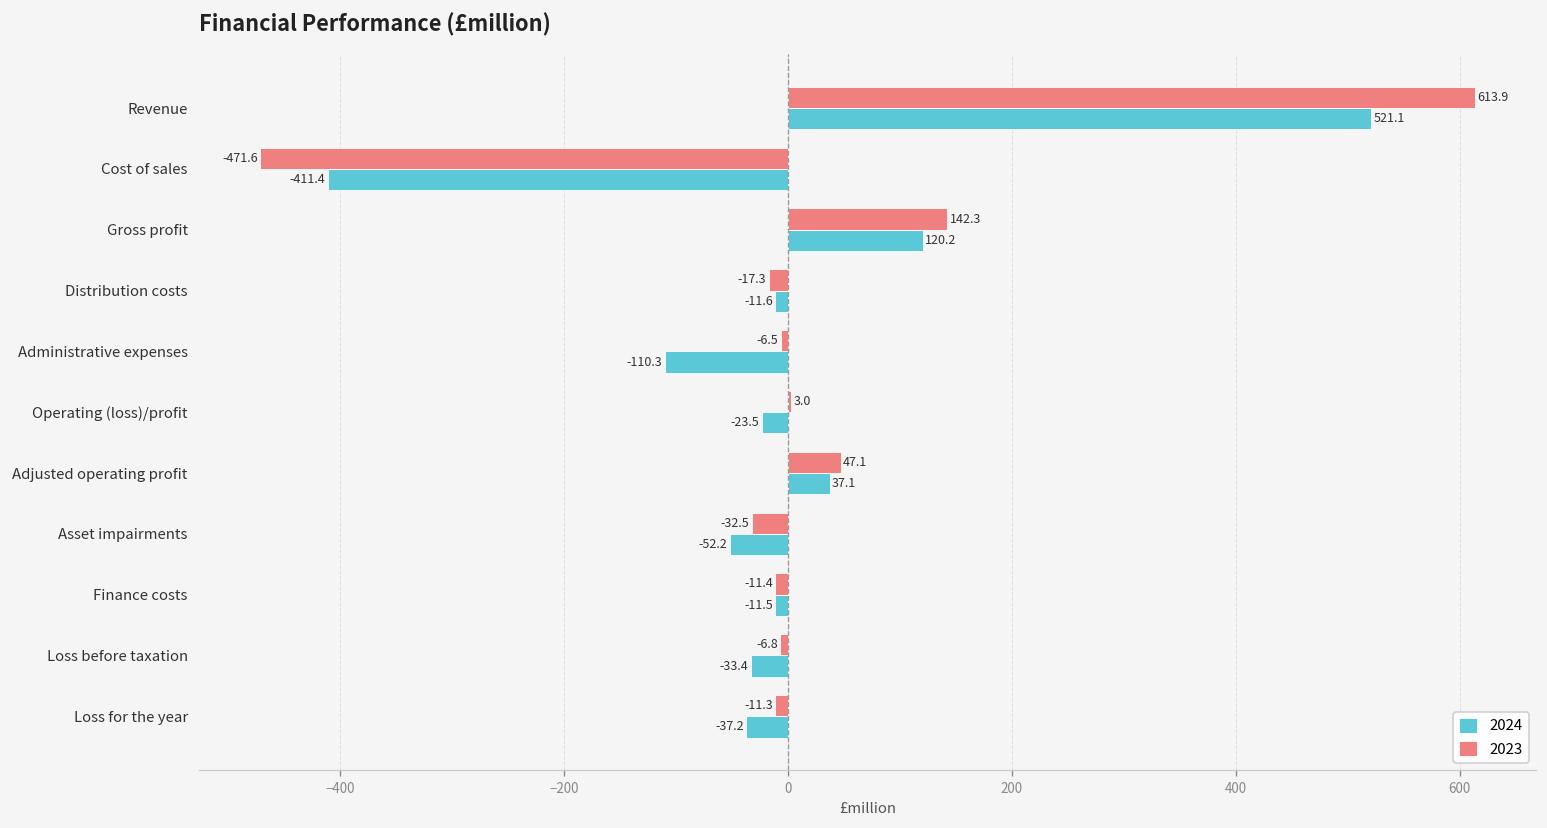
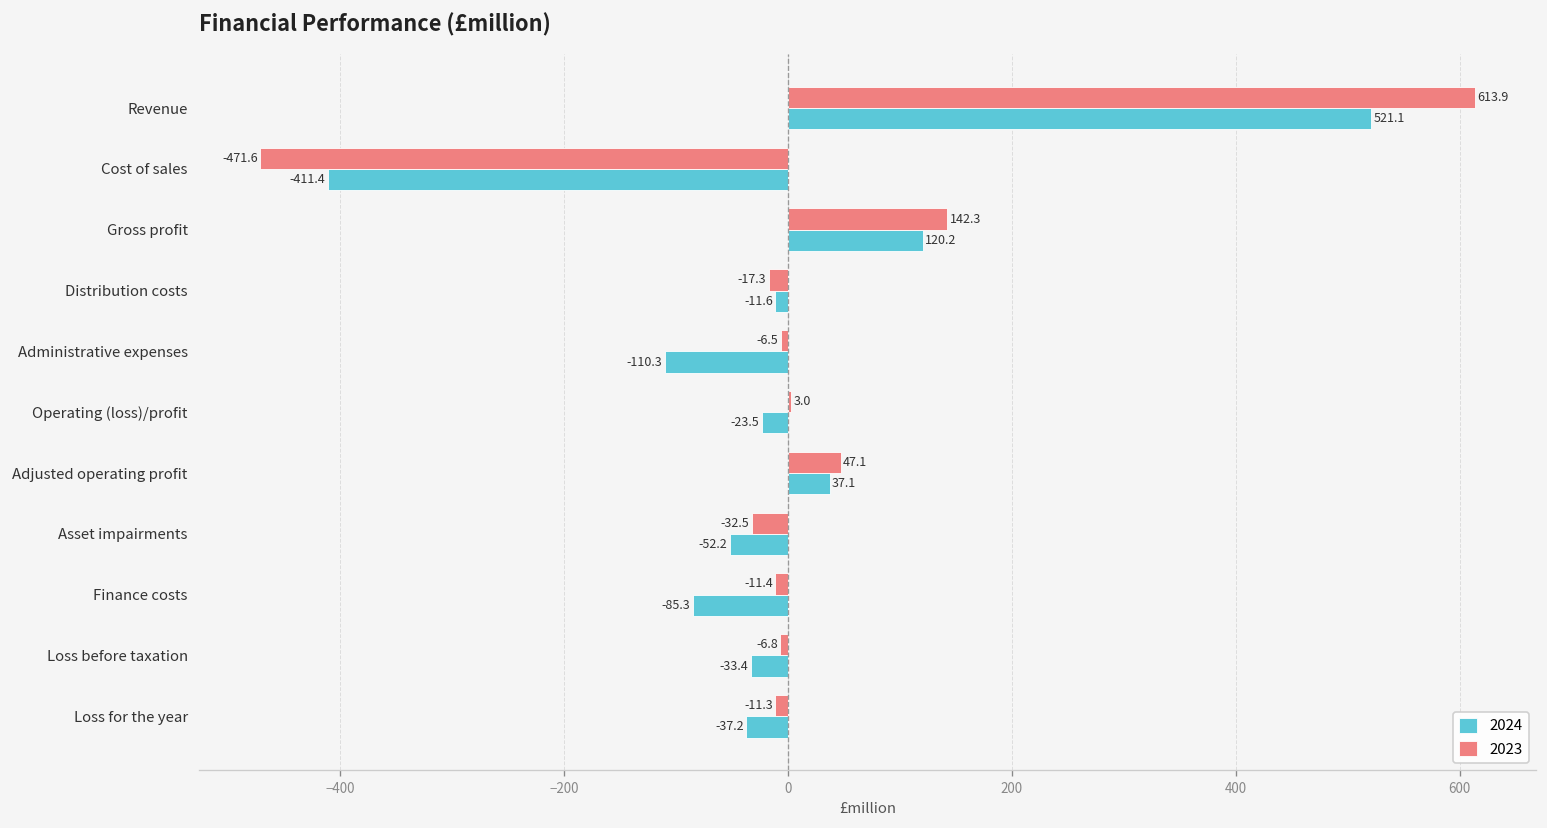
  {
    "2024": {
      "Revenue": 521.1,
      "Cost of sales": -411.4,
      "Gross profit": 120.2,
      "Distribution costs": -11.6,
      "Administrative expenses": -110.3,
      "Operating (loss)/profit": -23.5,
      "Adjusted operating profit": 37.1,
      "Asset impairments": -52.2,
-     "Finance costs": -11.5,
+     "Finance costs": -85.3,
      "Loss before taxation": -33.4,
      "Loss for the year": -37.2
    },
    "2023": {
      "Revenue": 613.9,
      "Cost of sales": -471.6,
      "Gross profit": 142.3,
      "Distribution costs": -17.3,
      "Administrative expenses": -6.5,
      "Operating (loss)/profit": 3.0,
      "Adjusted operating profit": 47.1,
      "Asset impairments": -32.5,
      "Finance costs": -11.4,
      "Loss before taxation": -6.8,
      "Loss for the year": -11.3
    }
  }
